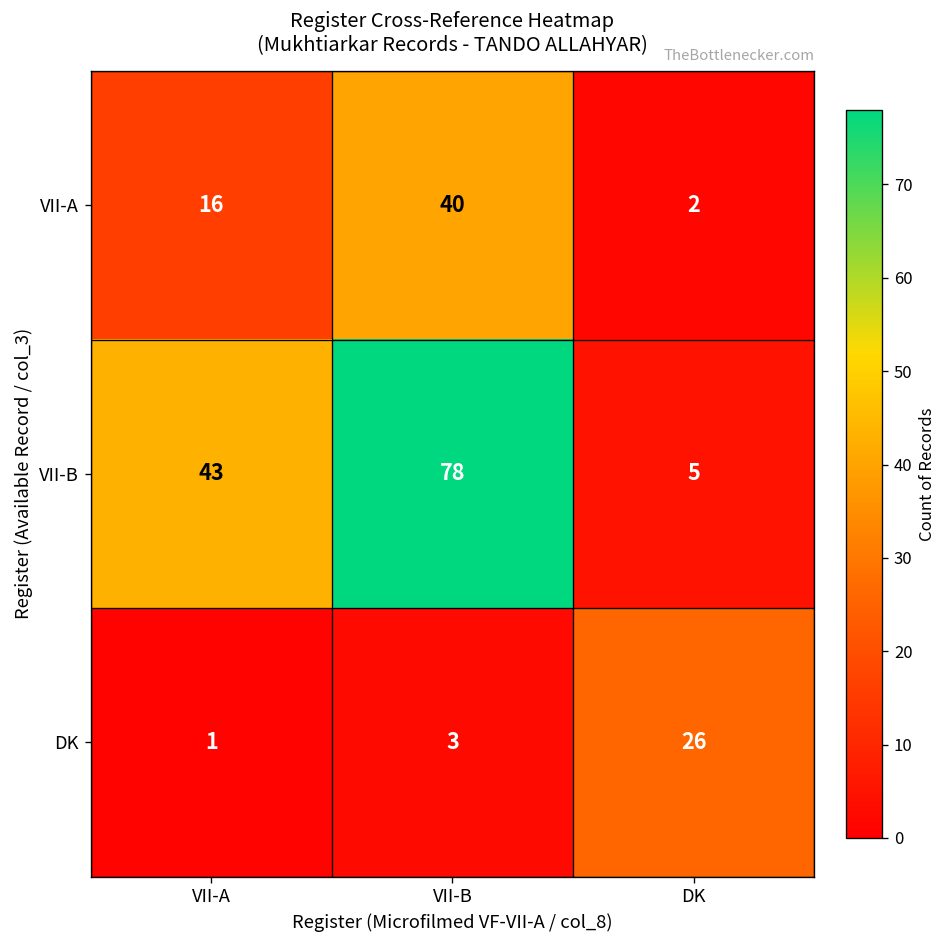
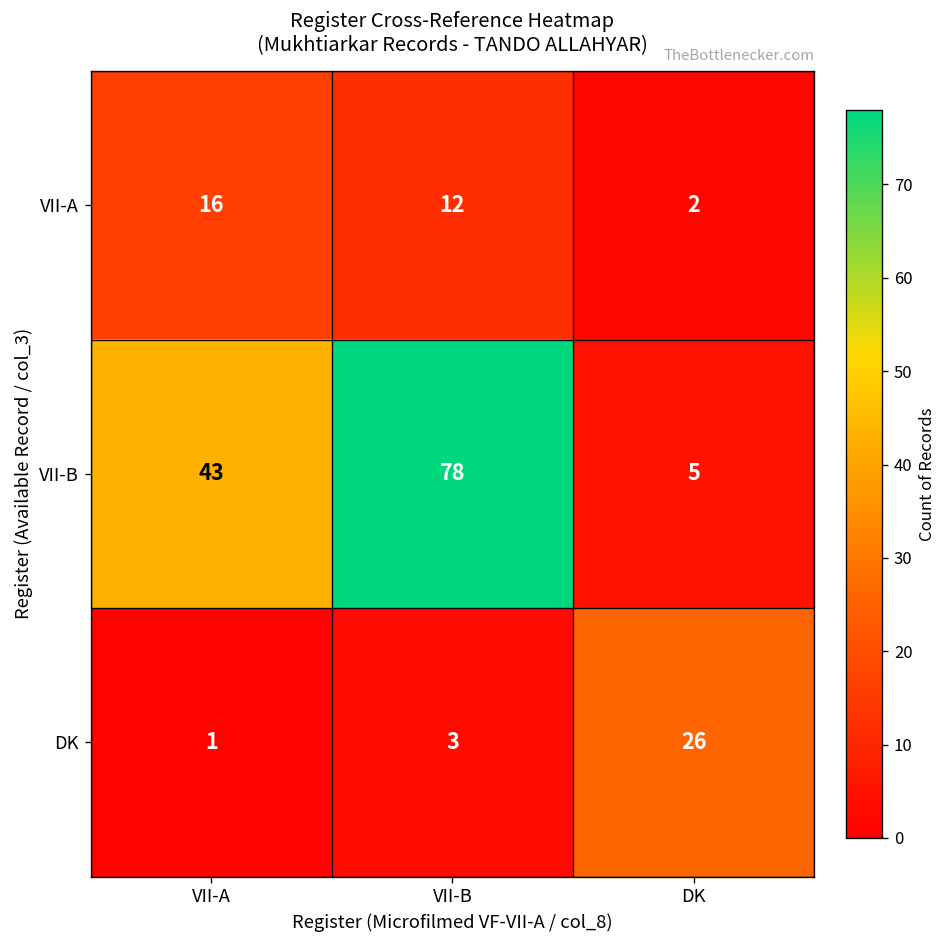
  {
    "VII-A": {
      "VII-A": 16,
-     "VII-B": 40,
+     "VII-B": 12,
      "DK": 2
    },
    "VII-B": {
      "VII-A": 43,
      "VII-B": 78,
      "DK": 5
    },
    "DK": {
      "VII-A": 1,
      "VII-B": 3,
      "DK": 26
    }
  }
